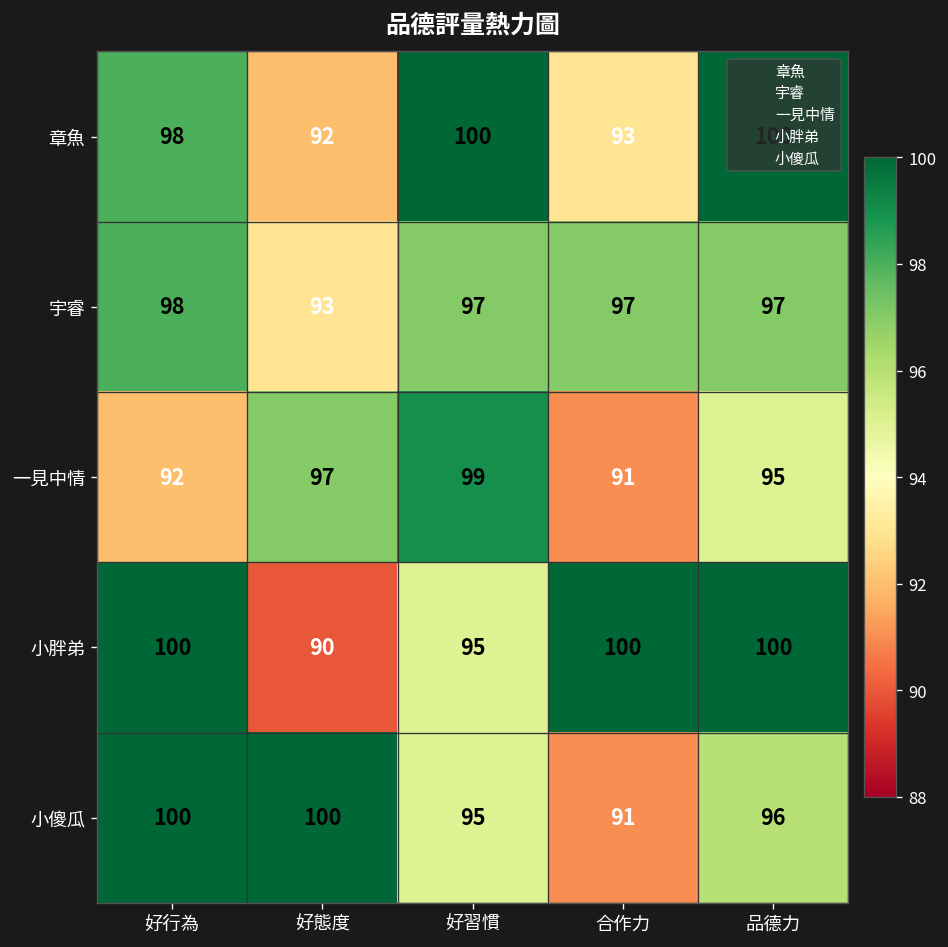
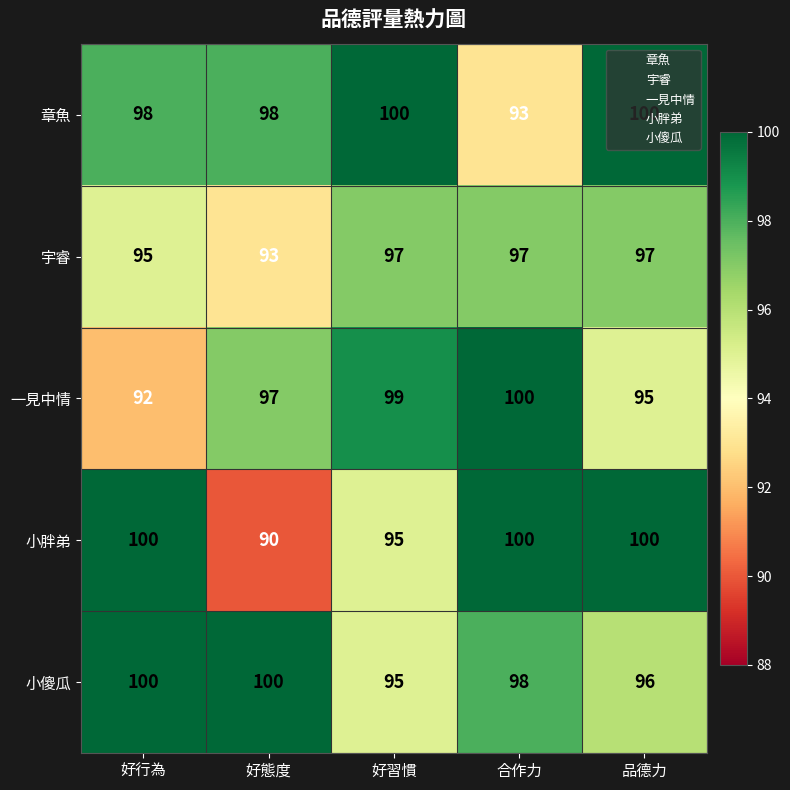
  {
    "章魚": {
      "好行為": 98,
-     "好態度": 92,
+     "好態度": 98,
      "好習慣": 100,
      "合作力": 93
    },
    "宇睿": {
-     "好行為": 98,
+     "好行為": 95,
      "好態度": 93,
      "好習慣": 97,
      "合作力": 97,
      "品德力": 97
    },
    "一見中情": {
      "好行為": 92,
      "好態度": 97,
      "好習慣": 99,
-     "合作力": 91,
+     "合作力": 100,
      "品德力": 95
    },
    "小胖弟": {
      "好行為": 100,
      "好態度": 90,
      "好習慣": 95,
      "合作力": 100,
      "品德力": 100
    },
    "小傻瓜": {
      "好行為": 100,
      "好態度": 100,
      "好習慣": 95,
-     "合作力": 91,
+     "合作力": 98,
      "品德力": 96
    }
  }
